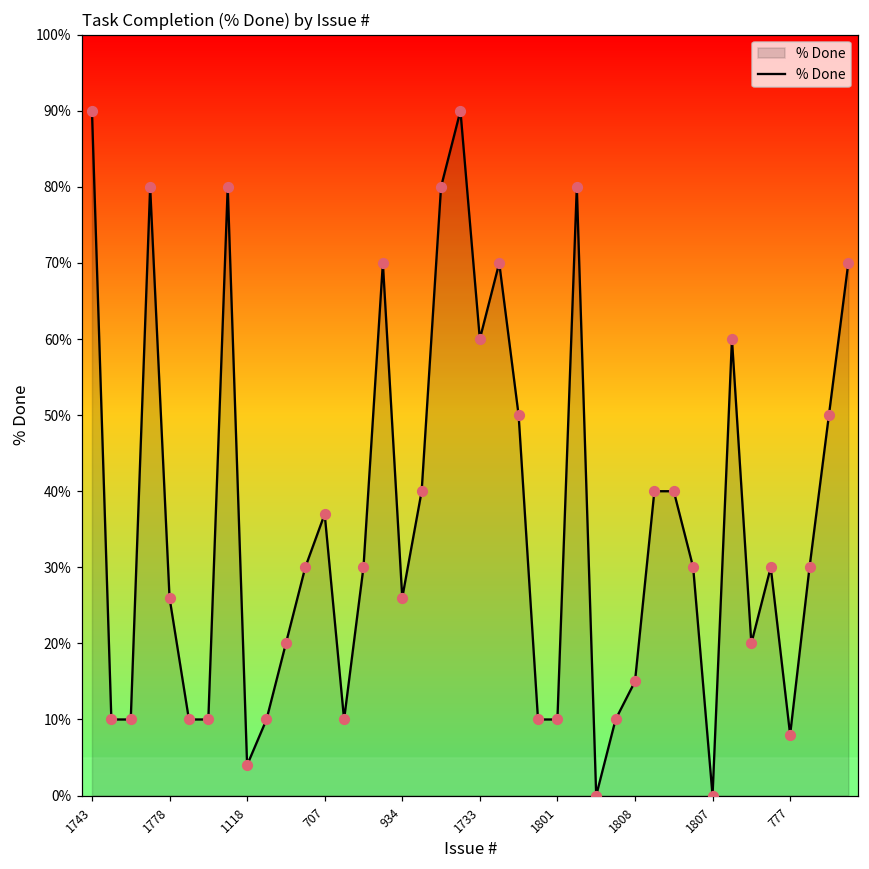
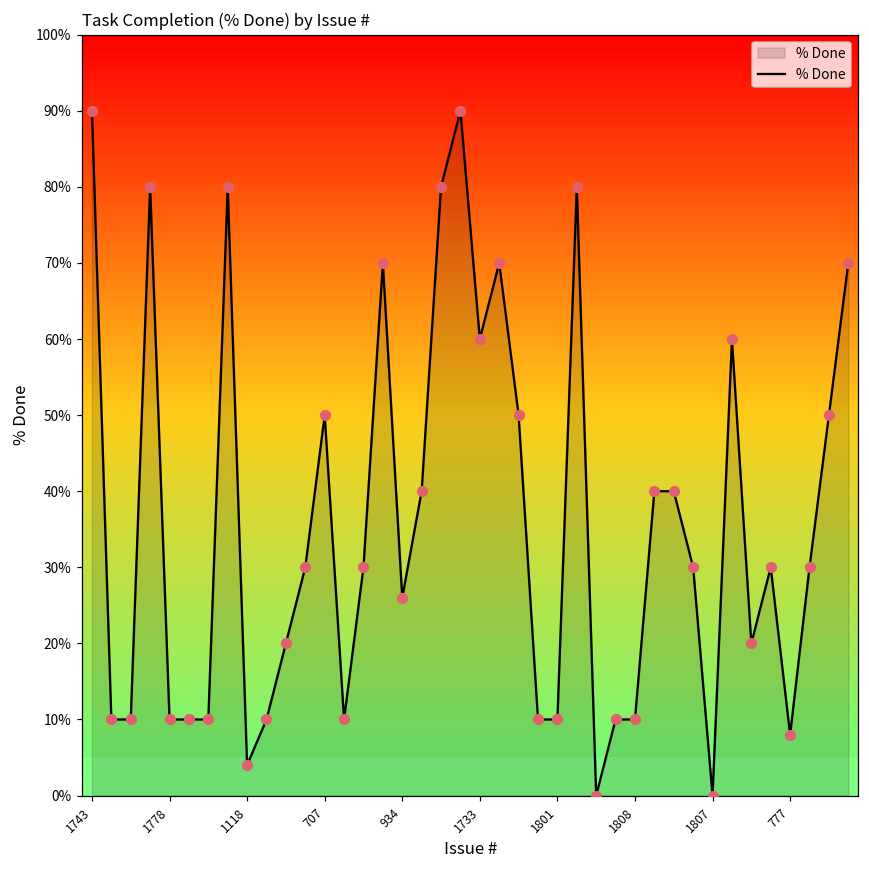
  {
    "1743": "90%",
-   "1778": "26%",
-   "707": "37%",
+   "1778": "10%",
+   "707": "50%",
    "934": "26%",
    "1733": "60%",
    "1801": "10%",
-   "1808": "15%",
+   "1808": "10%",
    "777": "8%"
  }
